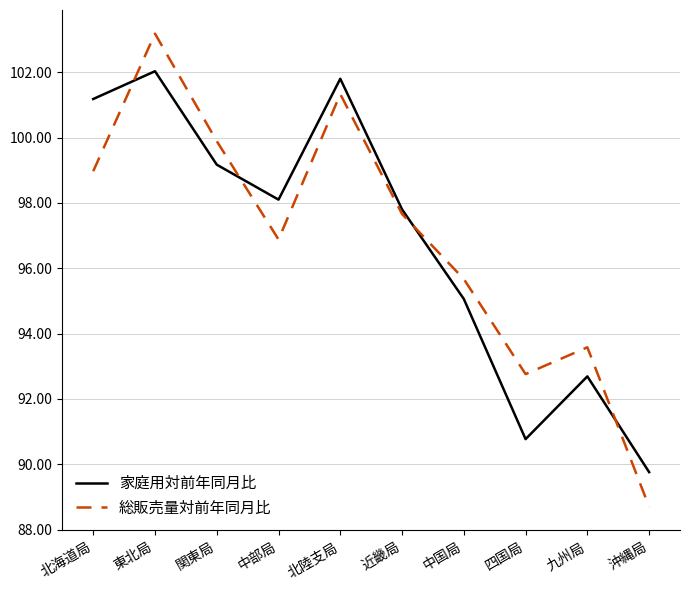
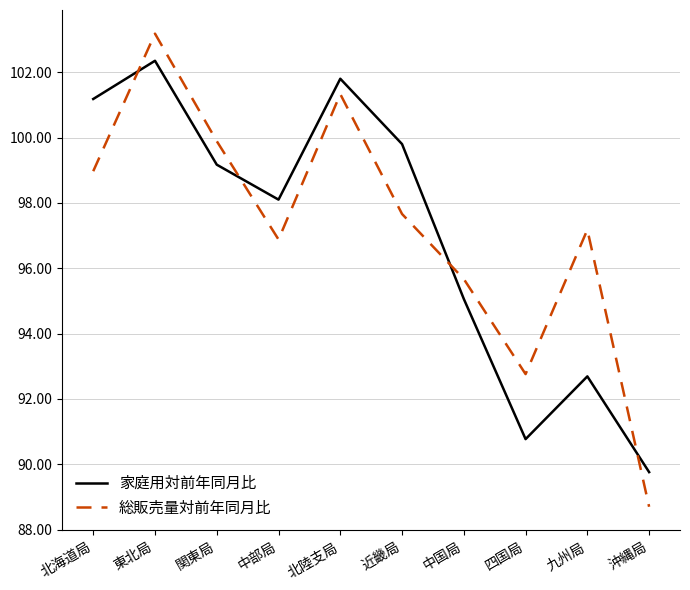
  {
    "家庭用対前年同月比": {
      "北海道局": 101.2,
-     "東北局": 102.0,
+     "東北局": 102.4,
      "関東局": 99.2,
      "中部局": 98.1,
      "北陸支局": 101.8,
-     "近畿局": 97.8,
+     "近畿局": 99.8,
      "中国局": 95.1,
      "四国局": 90.8,
      "九州局": 92.7,
      "沖縄局": 89.8
    },
    "総販売量対前年同月比": {
      "北海道局": 99.0,
      "東北局": 103.2,
      "関東局": 99.9,
      "中部局": 96.9,
      "北陸支局": 101.3,
      "近畿局": 97.7,
      "中国局": 95.7,
      "四国局": 92.8,
-     "九州局": 93.6,
+     "九州局": 97.2,
      "沖縄局": 88.7
    }
  }
